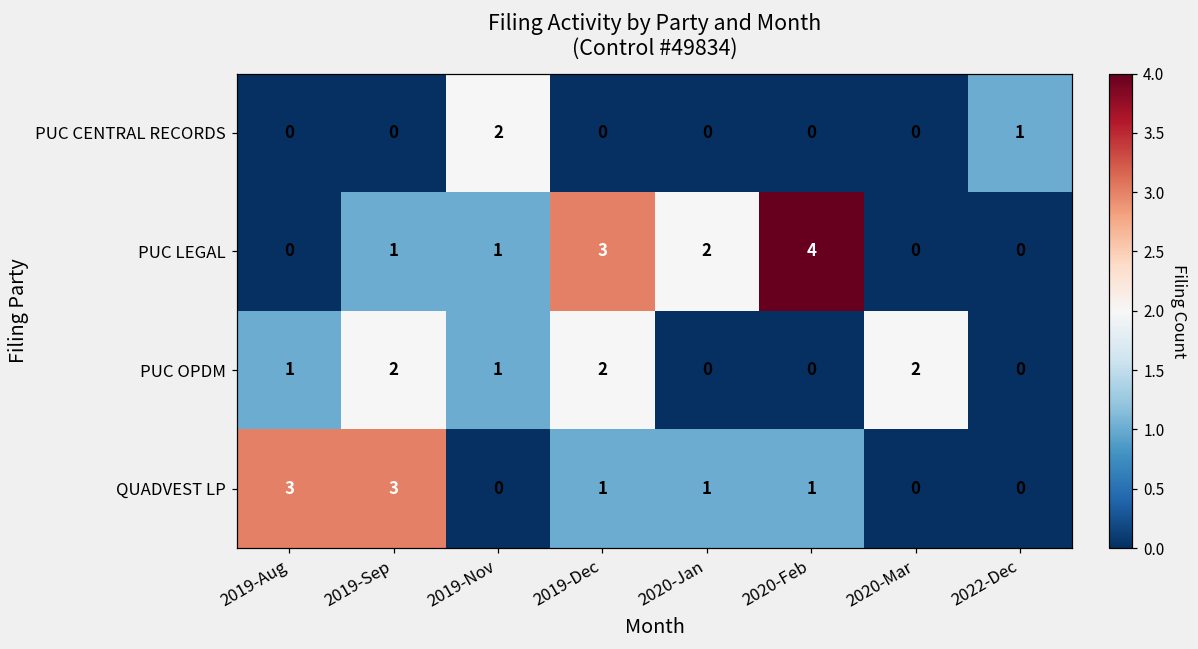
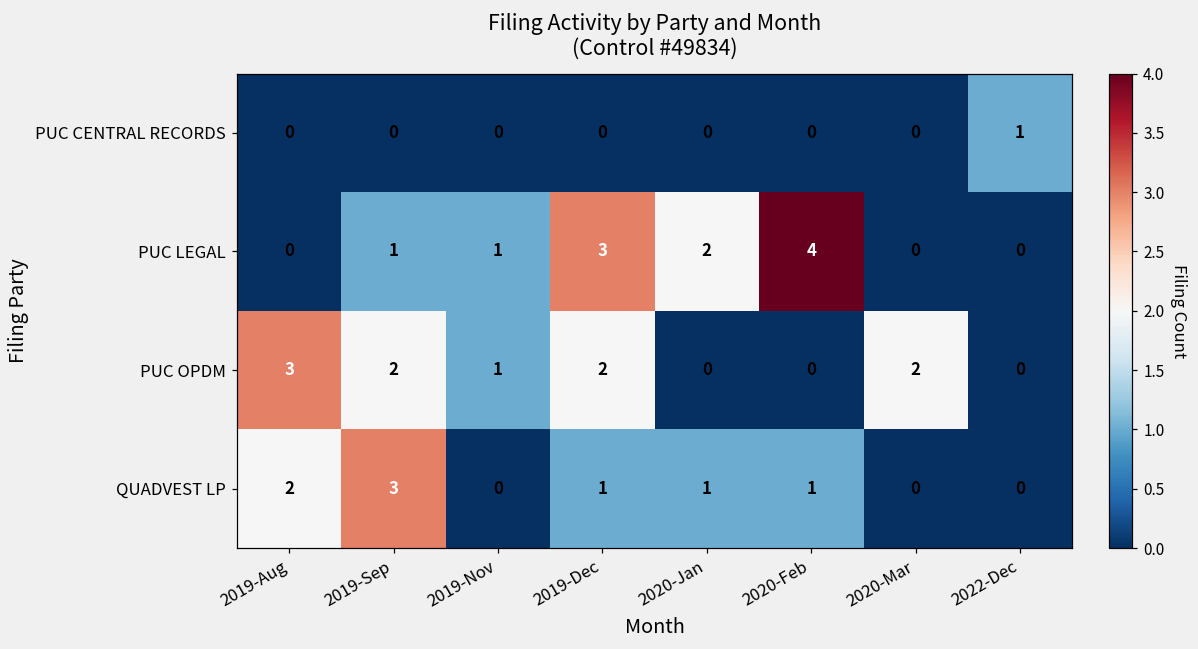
  {
    "PUC CENTRAL RECORDS": {
      "2019-Aug": 0,
      "2019-Sep": 0,
-     "2019-Nov": 2,
+     "2019-Nov": 0,
      "2019-Dec": 0,
      "2020-Jan": 0,
      "2020-Feb": 0,
      "2020-Mar": 0,
      "2022-Dec": 1
    },
    "PUC LEGAL": {
      "2019-Aug": 0,
      "2019-Sep": 1,
      "2019-Nov": 1,
      "2019-Dec": 3,
      "2020-Jan": 2,
      "2020-Feb": 4,
      "2020-Mar": 0,
      "2022-Dec": 0
    },
    "PUC OPDM": {
-     "2019-Aug": 1,
+     "2019-Aug": 3,
      "2019-Sep": 2,
      "2019-Nov": 1,
      "2019-Dec": 2,
      "2020-Jan": 0,
      "2020-Feb": 0,
      "2020-Mar": 2,
      "2022-Dec": 0
    },
    "QUADVEST LP": {
-     "2019-Aug": 3,
+     "2019-Aug": 2,
      "2019-Sep": 3,
      "2019-Nov": 0,
      "2019-Dec": 1,
      "2020-Jan": 1,
      "2020-Feb": 1,
      "2020-Mar": 0,
      "2022-Dec": 0
    }
  }
